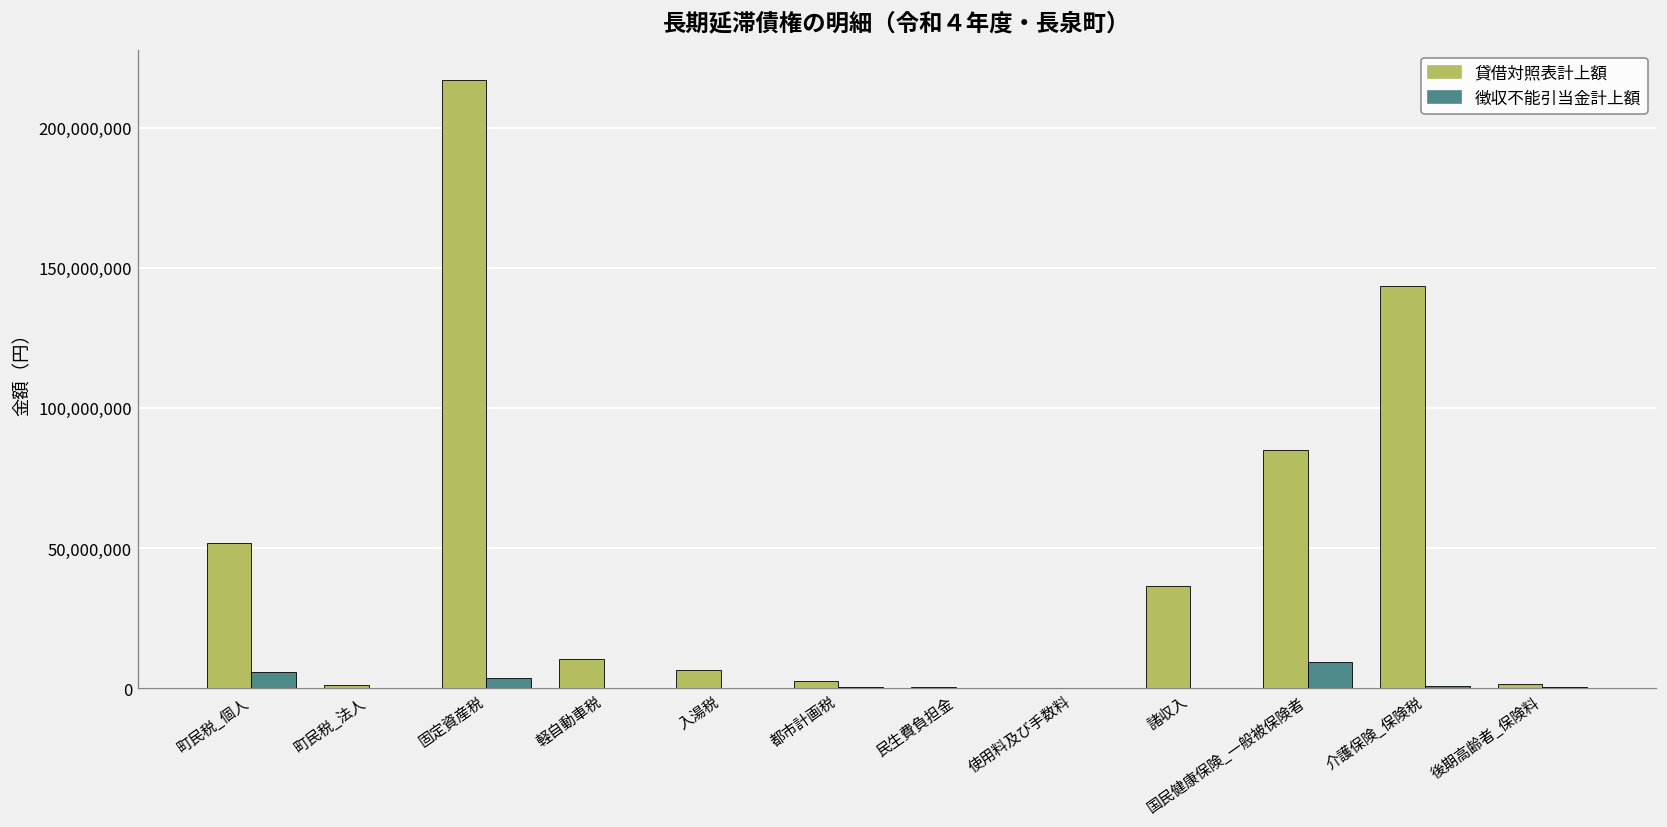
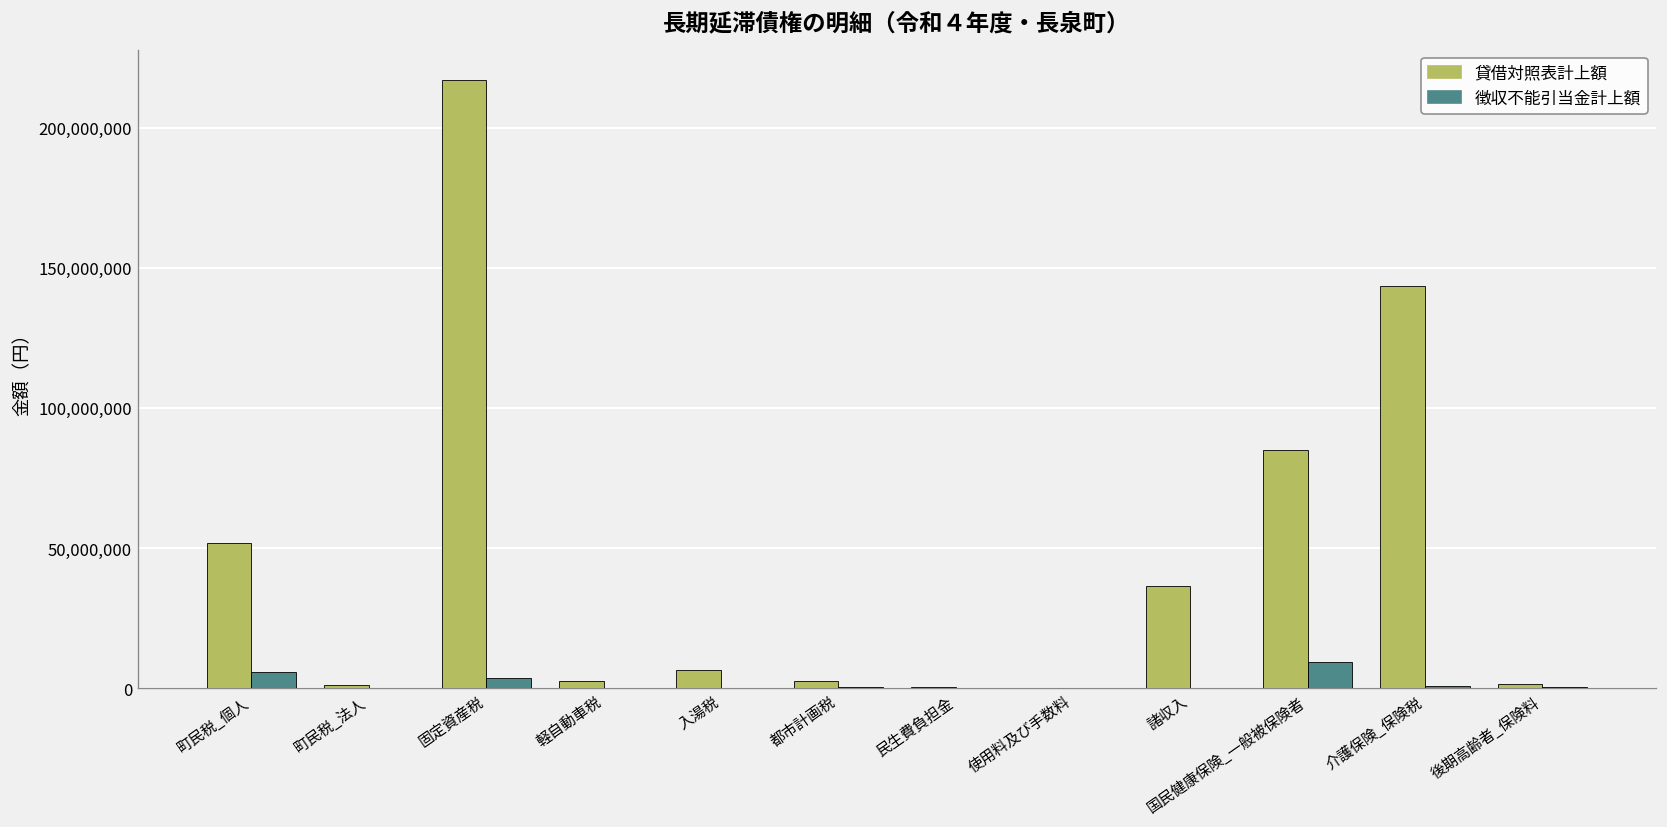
  {
    "貸借対照表計上額": {
      "町民税_個人": "52,000,000",
      "町民税_法人": "1,000,000",
      "固定資産税": "217,000,000",
-     "軽自動車税": "10,000,000",
+     "軽自動車税": "2,000,000",
      "入湯税": "7,000,000",
      "都市計画税": "2,000,000",
      "諸収入": "36,000,000",
      "国民健康保険_一般被保険者": "85,000,000",
      "介護保険_保険税": "143,000,000",
      "後期高齢者_保険料": "1,000,000"
    },
    "徴収不能引当金計上額": {
      "町民税_個人": "6,000,000",
      "固定資産税": "4,000,000",
      "入湯税": "0",
      "使用料及び手数料": "0",
      "諸収入": "0",
      "国民健康保険_一般被保険者": "9,000,000"
    }
  }
